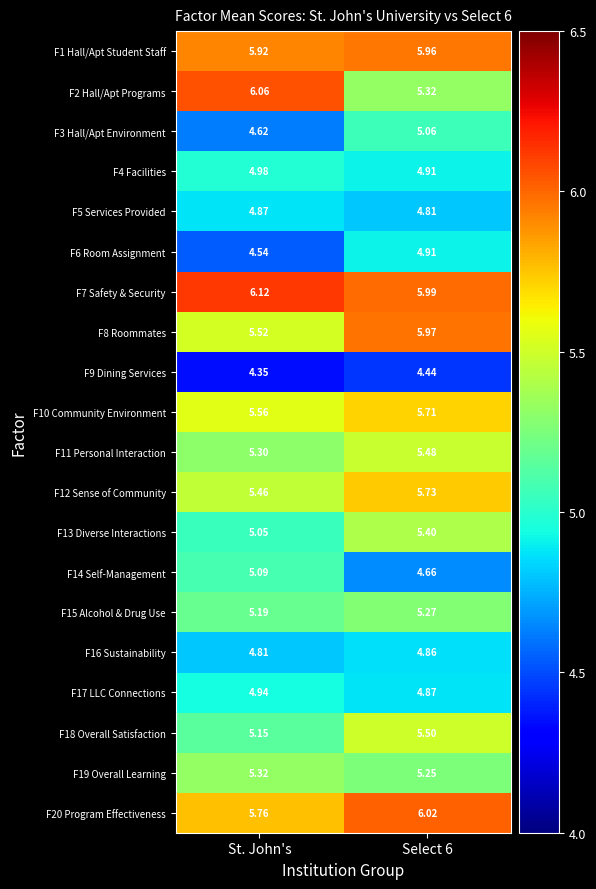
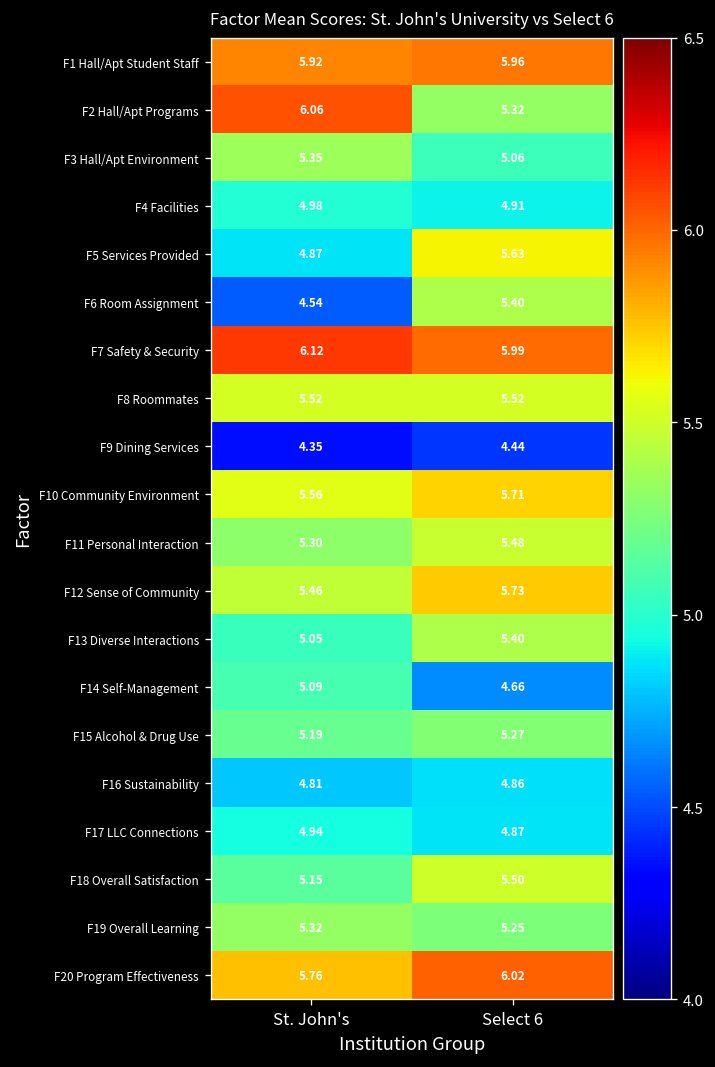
  {
    "F1 Hall/Apt Student Staff": {
      "St. John's": 5.92,
      "Select 6": 5.96
    },
    "F2 Hall/Apt Programs": {
      "St. John's": 6.06,
      "Select 6": 5.32
    },
    "F3 Hall/Apt Environment": {
-     "St. John's": 4.62,
+     "St. John's": 5.35,
      "Select 6": 5.06
    },
    "F4 Facilities": {
      "St. John's": 4.98,
      "Select 6": 4.91
    },
    "F5 Services Provided": {
      "St. John's": 4.87,
-     "Select 6": 4.81
+     "Select 6": 5.63
    },
    "F6 Room Assignment": {
      "St. John's": 4.54,
-     "Select 6": 4.91
+     "Select 6": 5.40
    },
    "F7 Safety & Security": {
      "St. John's": 6.12,
      "Select 6": 5.99
    },
    "F8 Roommates": {
      "St. John's": 5.52,
-     "Select 6": 5.97
+     "Select 6": 5.52
    },
    "F9 Dining Services": {
      "St. John's": 4.35,
      "Select 6": 4.44
    },
    "F10 Community Environment": {
      "St. John's": 5.56,
      "Select 6": 5.71
    },
    "F11 Personal Interaction": {
      "St. John's": 5.30,
      "Select 6": 5.48
    },
    "F12 Sense of Community": {
      "St. John's": 5.46,
      "Select 6": 5.73
    },
    "F13 Diverse Interactions": {
      "St. John's": 5.05,
      "Select 6": 5.40
    },
    "F14 Self-Management": {
      "St. John's": 5.09,
      "Select 6": 4.66
    },
    "F15 Alcohol & Drug Use": {
      "St. John's": 5.19,
      "Select 6": 5.27
    },
    "F16 Sustainability": {
      "St. John's": 4.81,
      "Select 6": 4.86
    },
    "F17 LLC Connections": {
      "St. John's": 4.94,
      "Select 6": 4.87
    },
    "F18 Overall Satisfaction": {
      "St. John's": 5.15,
      "Select 6": 5.50
    },
    "F19 Overall Learning": {
      "St. John's": 5.32,
      "Select 6": 5.25
    },
    "F20 Program Effectiveness": {
      "St. John's": 5.76,
      "Select 6": 6.02
    }
  }
